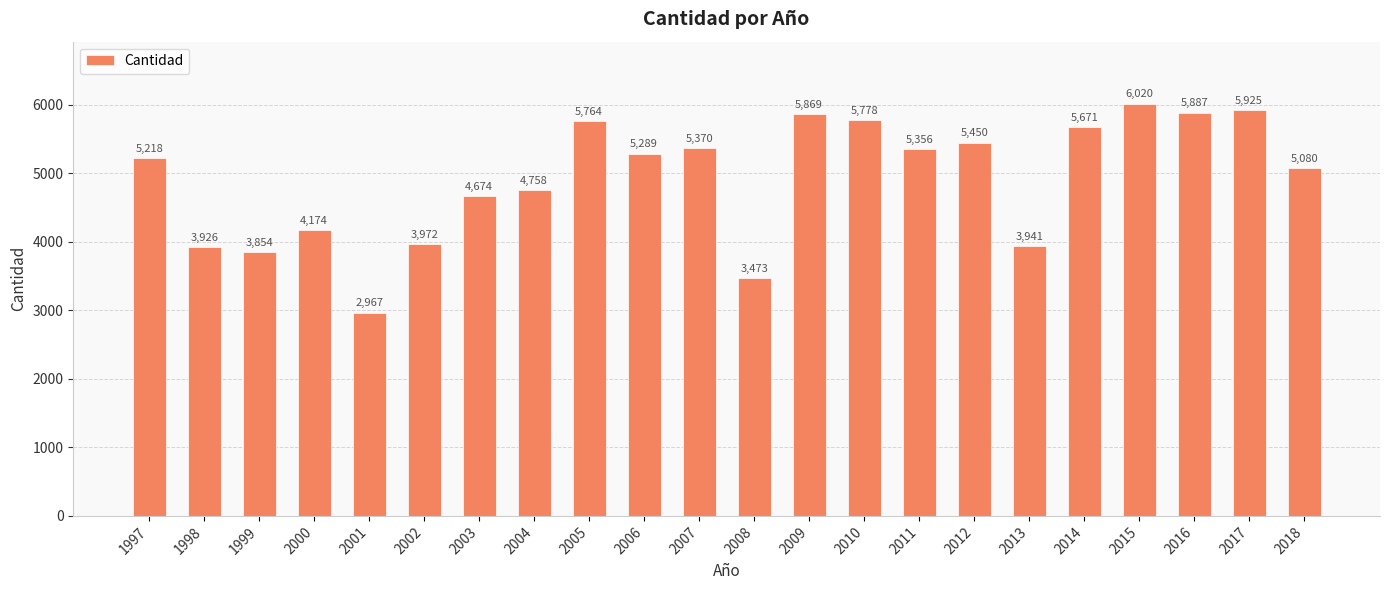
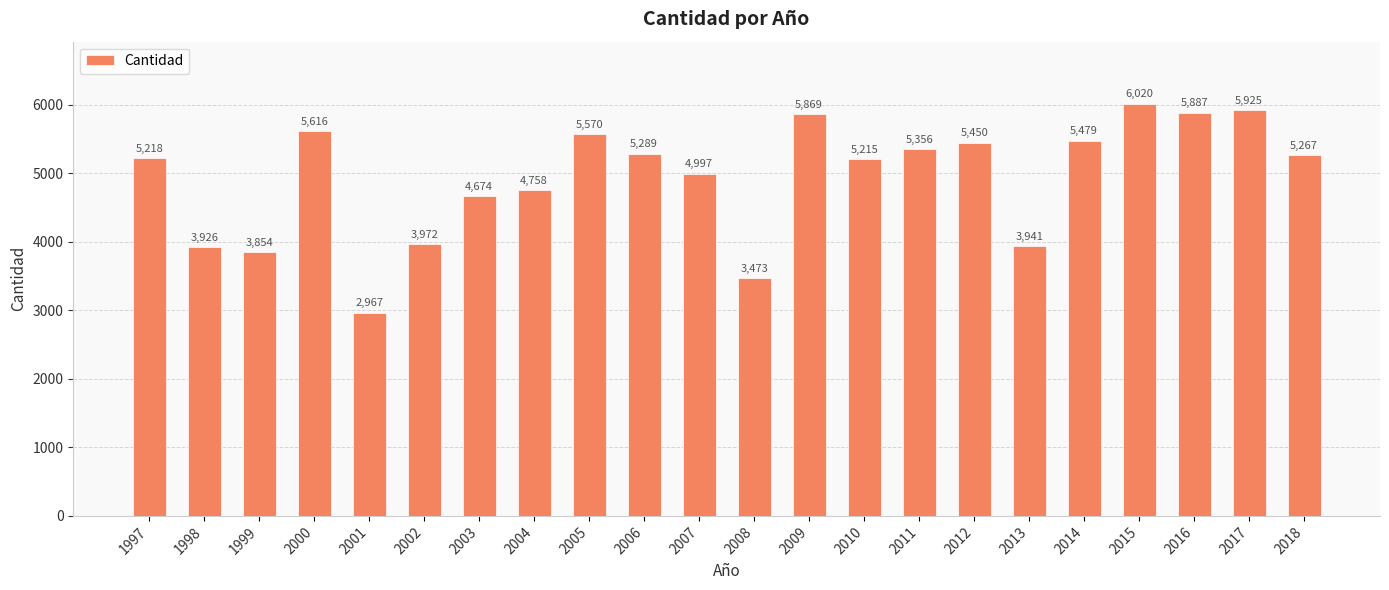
  {
    "1997": "5,218",
    "1998": "3,926",
    "1999": "3,854",
-   "2000": "4,174",
+   "2000": "5,616",
    "2001": "2,967",
    "2002": "3,972",
    "2003": "4,674",
    "2004": "4,758",
-   "2005": "5,764",
+   "2005": "5,570",
    "2006": "5,289",
-   "2007": "5,370",
+   "2007": "4,997",
    "2008": "3,473",
    "2009": "5,869",
-   "2010": "5,778",
+   "2010": "5,215",
    "2011": "5,356",
    "2012": "5,450",
    "2013": "3,941",
-   "2014": "5,671",
+   "2014": "5,479",
    "2015": "6,020",
    "2016": "5,887",
    "2017": "5,925",
-   "2018": "5,080"
+   "2018": "5,267"
  }
